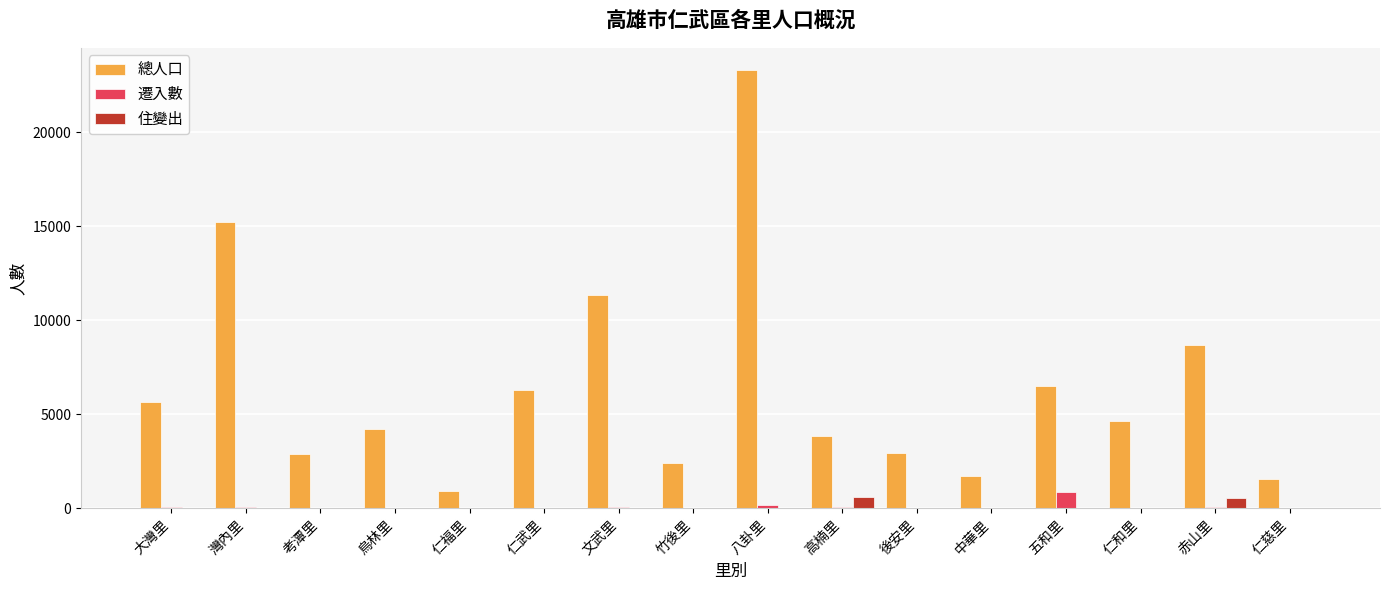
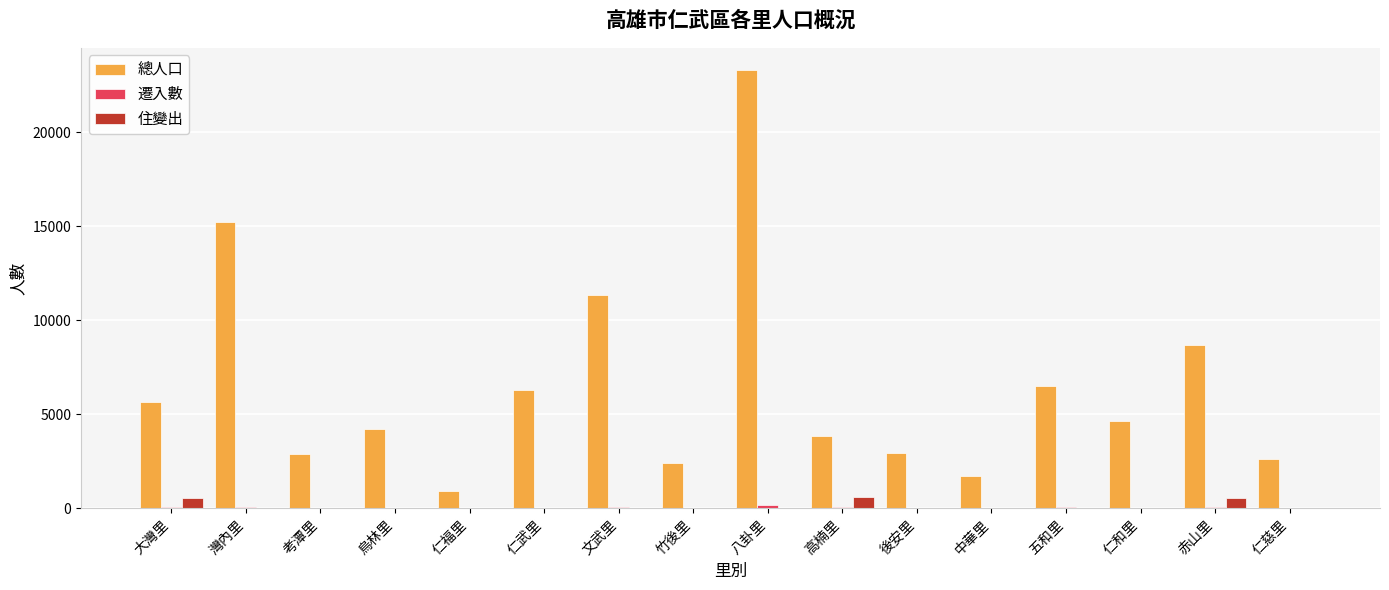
  {
    "總人口": {
      "大灣里": 5700,
      "灣內里": 15300,
      "考潭里": 2900,
      "烏林里": 4200,
      "仁福里": 900,
      "仁武里": 6300,
      "文武里": 11400,
      "竹後里": 2400,
      "八卦里": 23300,
      "高楠里": 3900,
      "後安里": 3000,
      "中華里": 1700,
      "五和里": 6500,
      "仁和里": 4700,
      "赤山里": 8700,
-     "仁慈里": 1600
+     "仁慈里": 2600
    },
    "遷入數": {
      "仁福里": 0,
      "八卦里": 200,
-     "五和里": 800
+     "五和里": 100
    },
    "住變出": {
-     "大灣里": 0,
+     "大灣里": 600,
      "竹後里": 0,
      "高楠里": 600,
      "赤山里": 500
    }
  }
